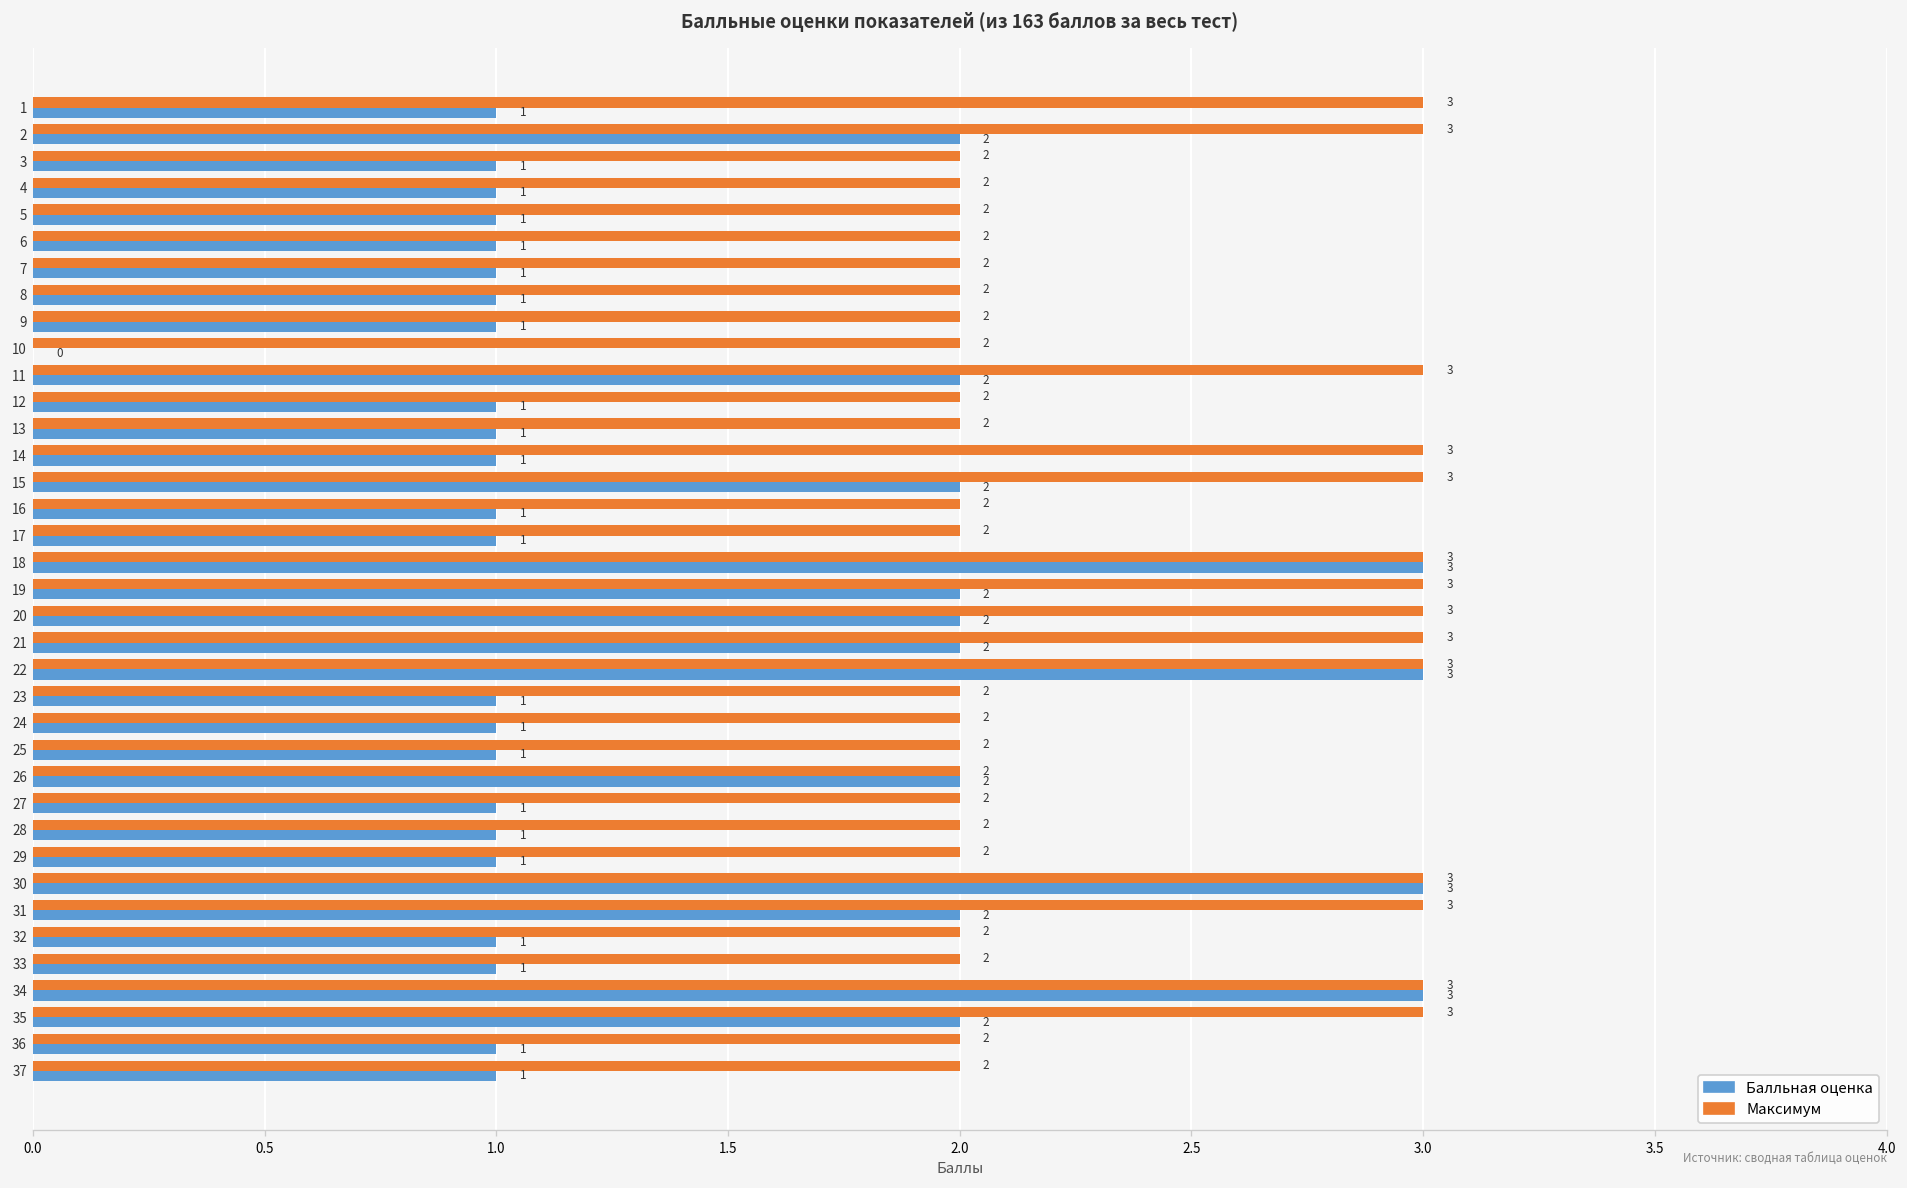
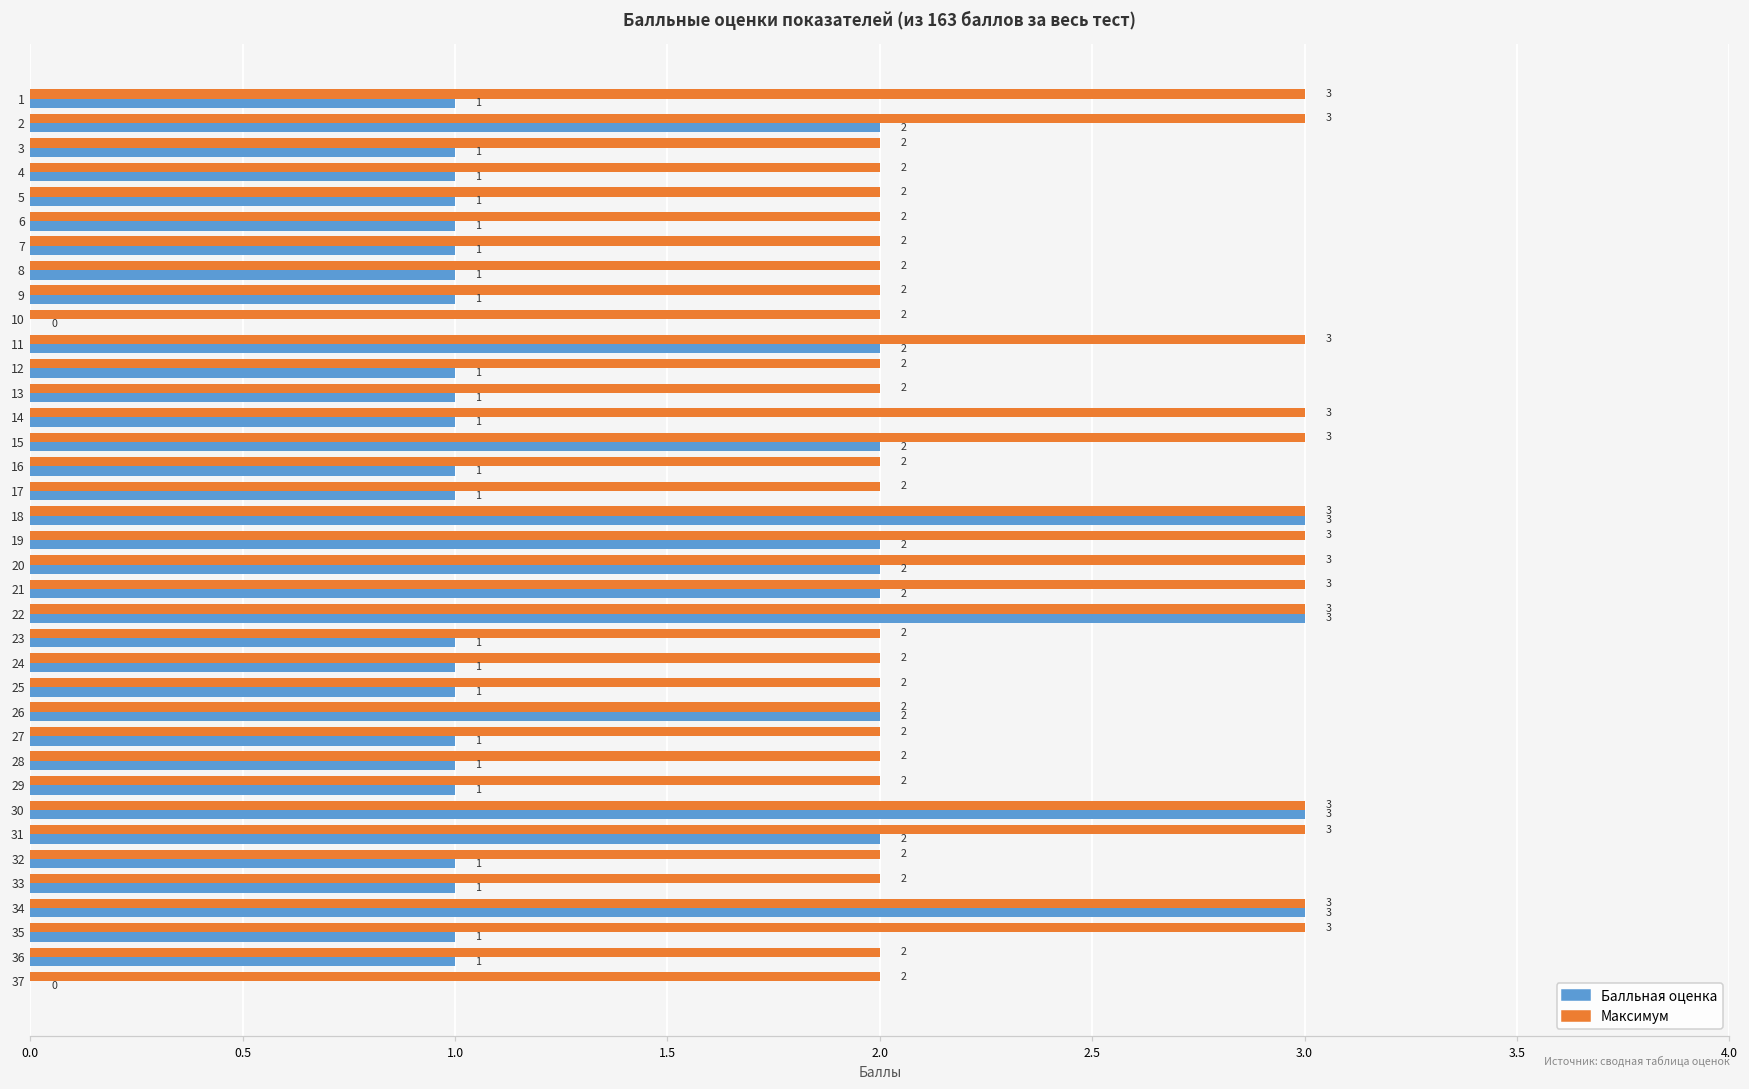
  {
    "Балльная оценка": {
      "1": 1,
      "2": 2,
      "3": 1,
      "4": 1,
      "5": 1,
      "6": 1,
      "7": 1,
      "8": 1,
      "9": 1,
      "10": 0,
      "11": 2,
      "12": 1,
      "13": 1,
      "14": 1,
      "15": 2,
      "16": 1,
      "17": 1,
      "18": 3,
      "19": 2,
      "20": 2,
      "21": 2,
      "22": 3,
      "23": 1,
      "24": 1,
      "25": 1,
      "26": 2,
      "27": 1,
      "28": 1,
      "29": 1,
      "31": 2,
      "32": 1,
      "33": 1,
      "34": 3,
-     "35": 2,
+     "35": 1,
      "36": 1,
-     "37": 1
+     "37": 0
    },
    "Максимум": {
      "1": 3,
      "2": 3,
      "3": 2,
      "4": 2,
      "5": 2,
      "6": 2,
      "7": 2,
      "8": 2,
      "9": 2,
      "10": 2,
      "11": 3,
      "12": 2,
      "13": 2,
      "14": 3,
      "15": 3,
      "16": 2,
      "17": 2,
      "18": 3,
      "19": 3,
      "20": 3,
      "21": 3,
      "22": 3,
      "23": 2,
      "24": 2,
      "25": 2,
      "26": 2,
      "27": 2,
      "28": 2,
      "29": 2,
      "31": 3,
      "32": 2,
      "33": 2,
      "34": 3,
      "35": 3,
      "36": 2,
      "37": 2
    }
  }
